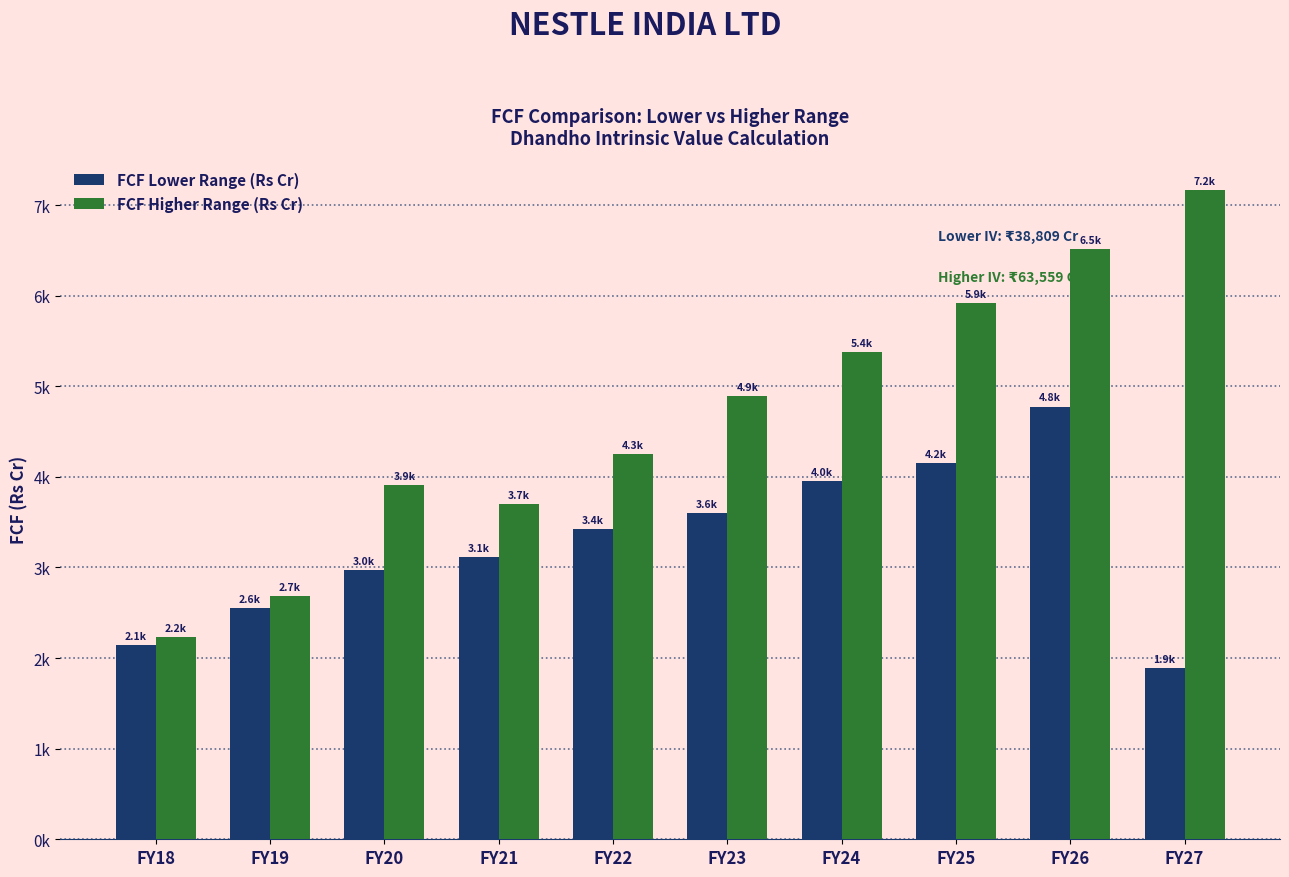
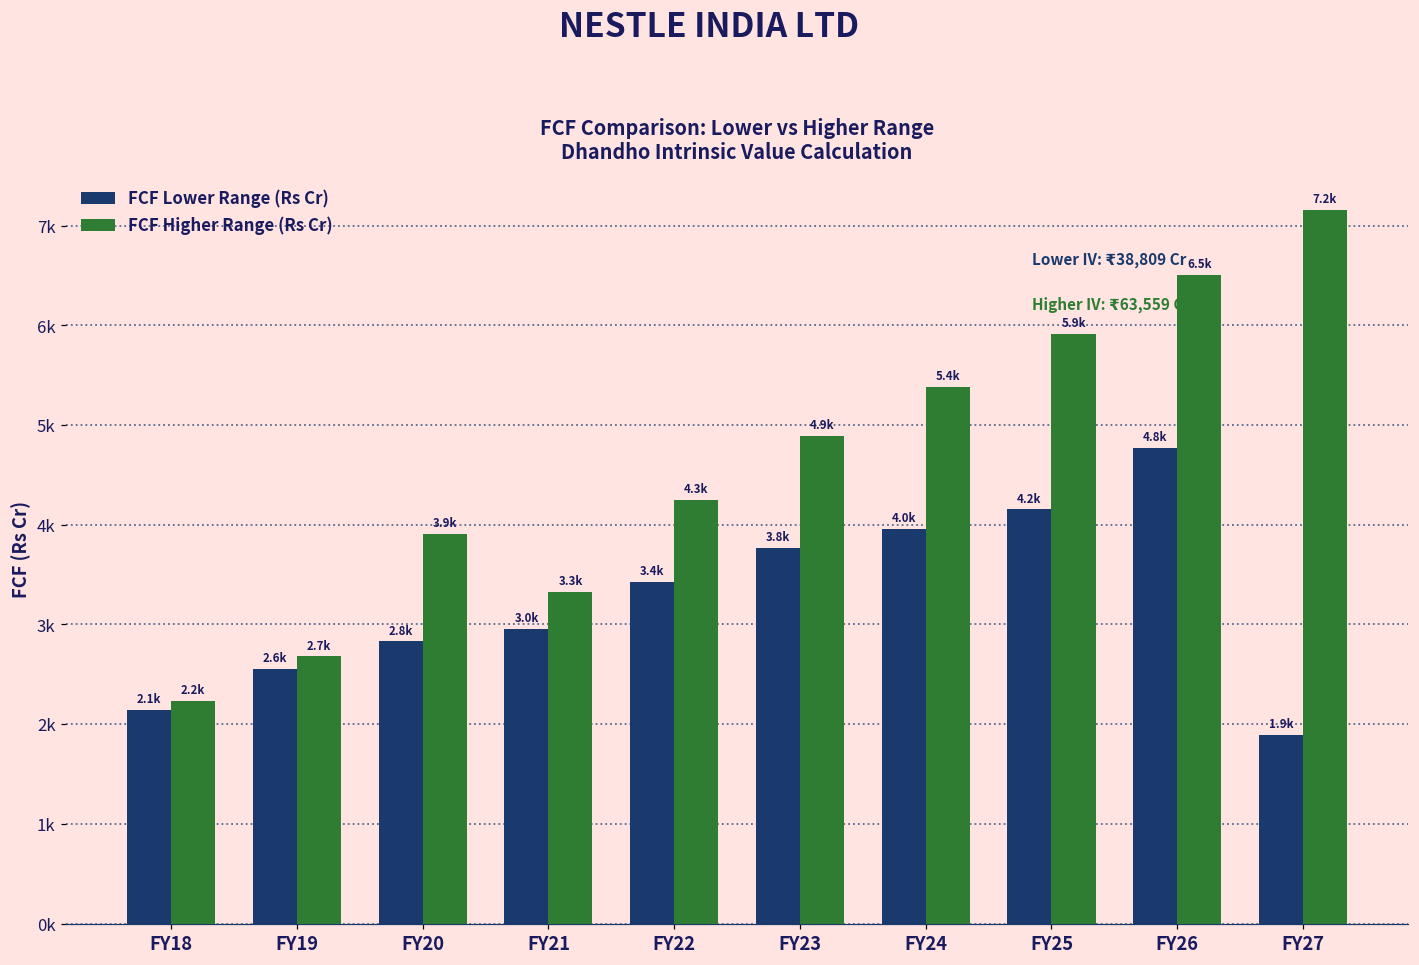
  {
    "FCF Lower Range (Rs Cr)": {
      "FY18": "2.1k",
      "FY19": "2.6k",
-     "FY20": "3.0k",
-     "FY21": "3.1k",
+     "FY20": "2.8k",
+     "FY21": "3.0k",
      "FY22": "3.4k",
-     "FY23": "3.6k",
+     "FY23": "3.8k",
      "FY24": "4.0k",
      "FY25": "4.2k",
      "FY26": "4.8k",
      "FY27": "1.9k"
    },
    "FCF Higher Range (Rs Cr)": {
      "FY18": "2.2k",
      "FY19": "2.7k",
      "FY20": "3.9k",
-     "FY21": "3.7k",
+     "FY21": "3.3k",
      "FY22": "4.3k",
      "FY23": "4.9k",
      "FY24": "5.4k",
      "FY25": "5.9k",
      "FY26": "6.5k",
      "FY27": "7.2k"
    }
  }
